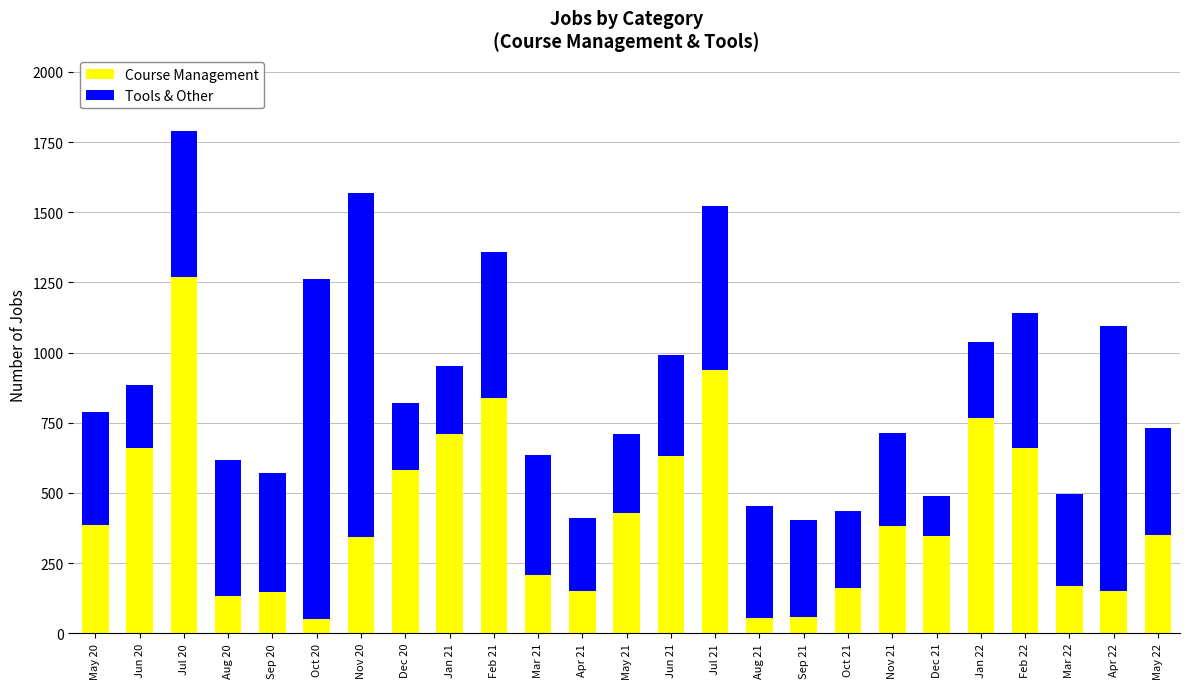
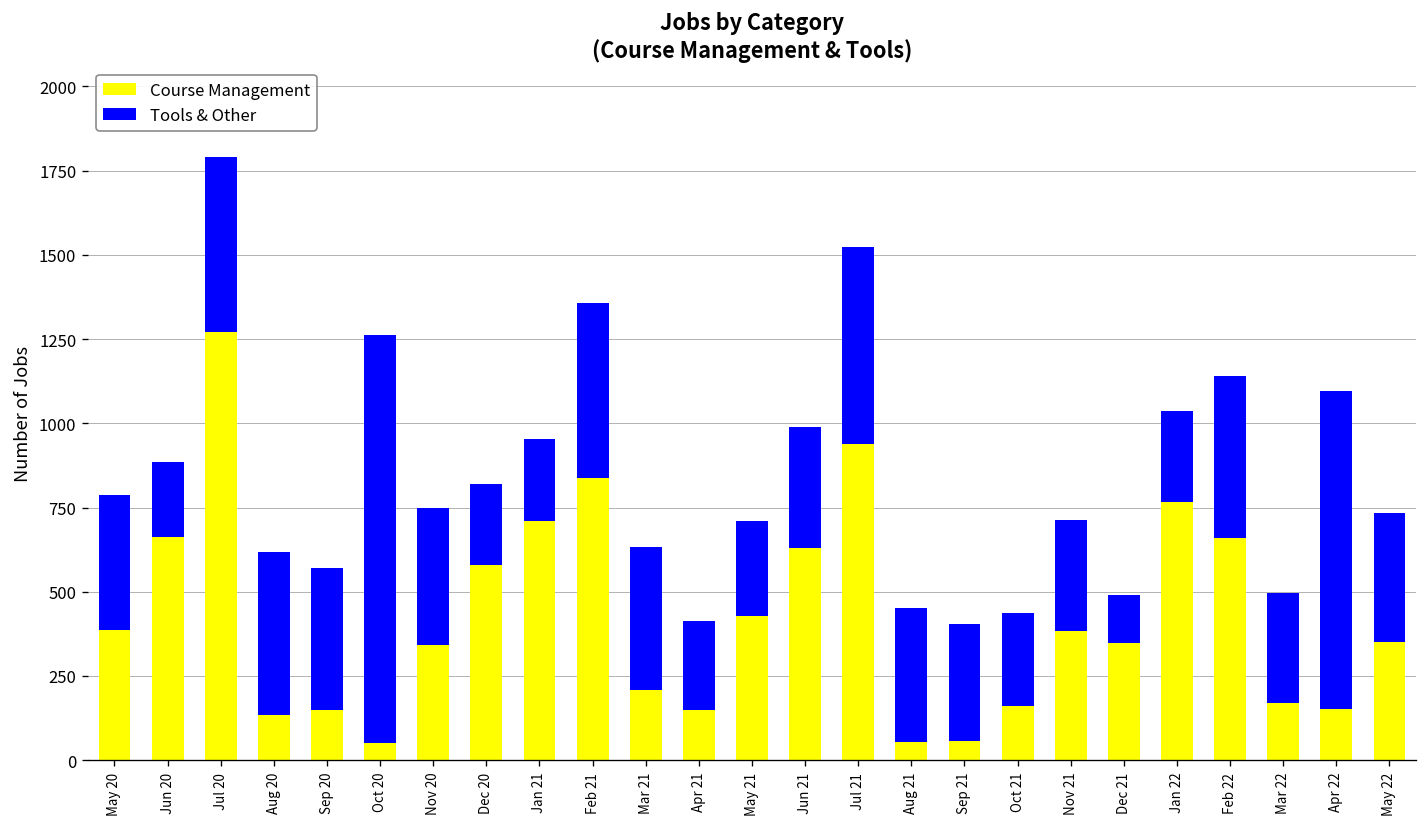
  {
    "Course Management": {
      "May 20": 390,
      "Jun 20": 660,
      "Jul 20": 1270,
      "Aug 20": 130,
      "Sep 20": 150,
      "Oct 20": 50,
      "Nov 20": 340,
      "Dec 20": 580,
      "Jan 21": 710,
      "Feb 21": 840,
      "Mar 21": 210,
      "Apr 21": 150,
      "May 21": 430,
      "Jun 21": 630,
      "Jul 21": 940,
      "Aug 21": 50,
      "Sep 21": 60,
      "Oct 21": 160,
      "Nov 21": 380,
      "Dec 21": 350,
      "Jan 22": 770,
      "Feb 22": 660,
      "Mar 22": 170,
      "Apr 22": 150,
      "May 22": 350
    },
    "Tools & Other": {
      "May 20": 400,
      "Jun 20": 230,
      "Jul 20": 520,
      "Aug 20": 480,
      "Sep 20": 420,
      "Oct 20": 1210,
-     "Nov 20": 1220,
+     "Nov 20": 410,
      "Dec 20": 240,
      "Jan 21": 240,
      "Feb 21": 520,
      "Mar 21": 430,
      "Apr 21": 260,
      "May 21": 280,
      "Jun 21": 360,
      "Jul 21": 590,
      "Aug 21": 400,
      "Sep 21": 350,
      "Oct 21": 280,
      "Nov 21": 330,
      "Dec 21": 140,
      "Jan 22": 270,
      "Feb 22": 480,
      "Mar 22": 330,
      "Apr 22": 940,
      "May 22": 380
    }
  }
